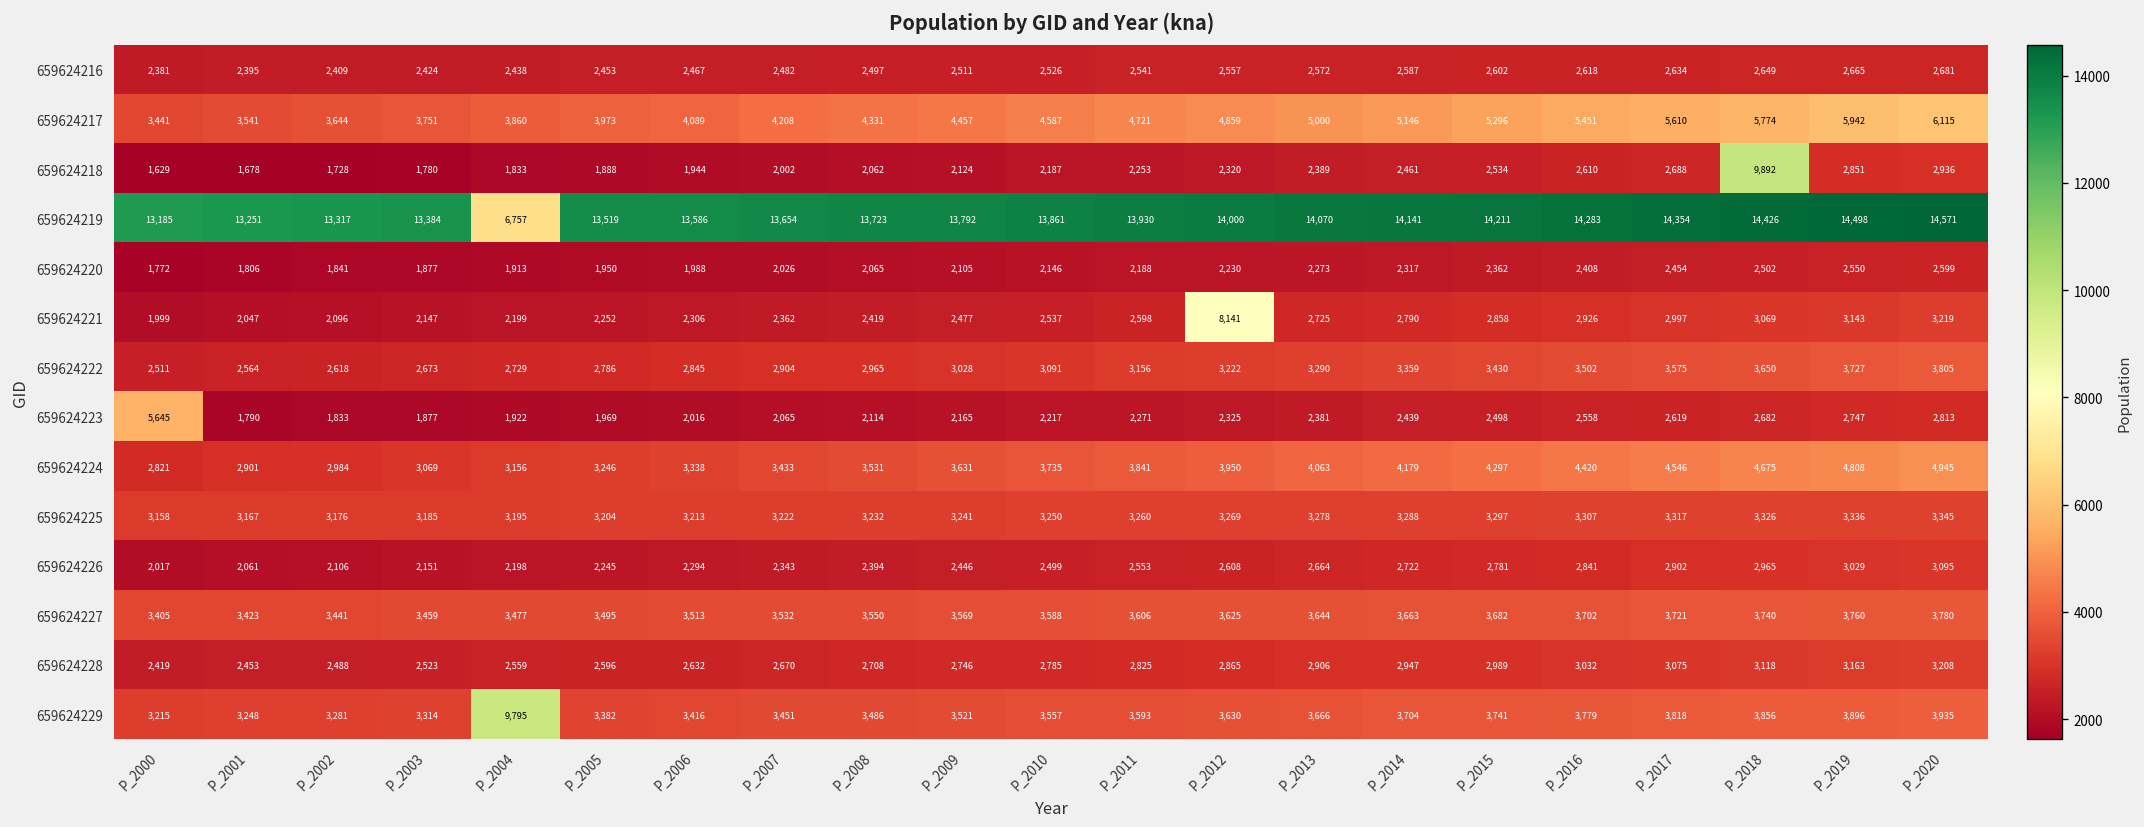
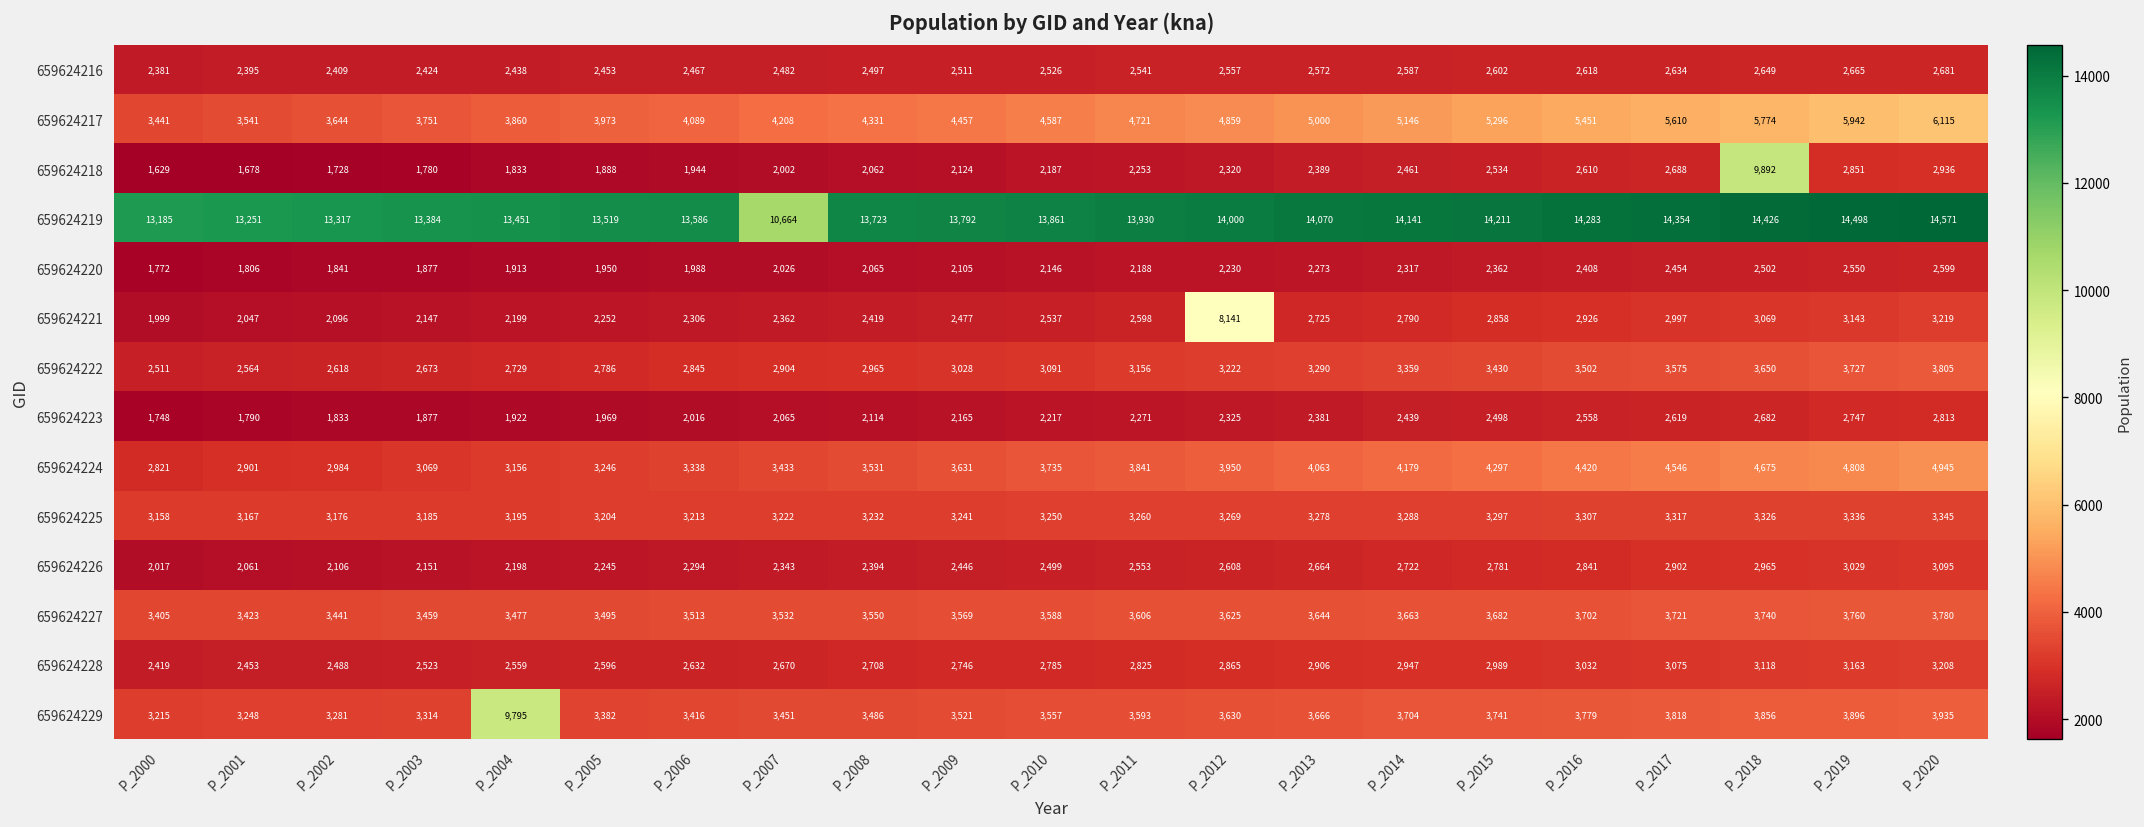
  {
    "659624219": {
      "P_2000": "13,185",
      "P_2001": "13,251",
      "P_2002": "13,317",
      "P_2003": "13,384",
-     "P_2004": "6,757",
+     "P_2004": "13,451",
      "P_2005": "13,519",
      "P_2006": "13,586",
-     "P_2007": "13,654",
+     "P_2007": "10,664",
      "P_2008": "13,723",
      "P_2009": "13,792",
      "P_2010": "13,861",
      "P_2011": "13,930",
      "P_2012": "14,000",
      "P_2013": "14,070",
      "P_2014": "14,141",
      "P_2015": "14,211",
      "P_2016": "14,283",
      "P_2017": "14,354",
      "P_2018": "14,426",
      "P_2019": "14,498",
      "P_2020": "14,571"
    },
    "659624223": {
-     "P_2000": "5,645",
+     "P_2000": "1,748",
      "P_2001": "1,790",
      "P_2002": "1,833",
      "P_2003": "1,877",
      "P_2004": "1,922",
      "P_2005": "1,969",
      "P_2006": "2,016",
      "P_2007": "2,065",
      "P_2008": "2,114",
      "P_2009": "2,165",
      "P_2010": "2,217",
      "P_2011": "2,271",
      "P_2012": "2,325",
      "P_2013": "2,381",
      "P_2014": "2,439",
      "P_2015": "2,498",
      "P_2016": "2,558",
      "P_2017": "2,619",
      "P_2018": "2,682",
      "P_2019": "2,747",
      "P_2020": "2,813"
    }
  }
